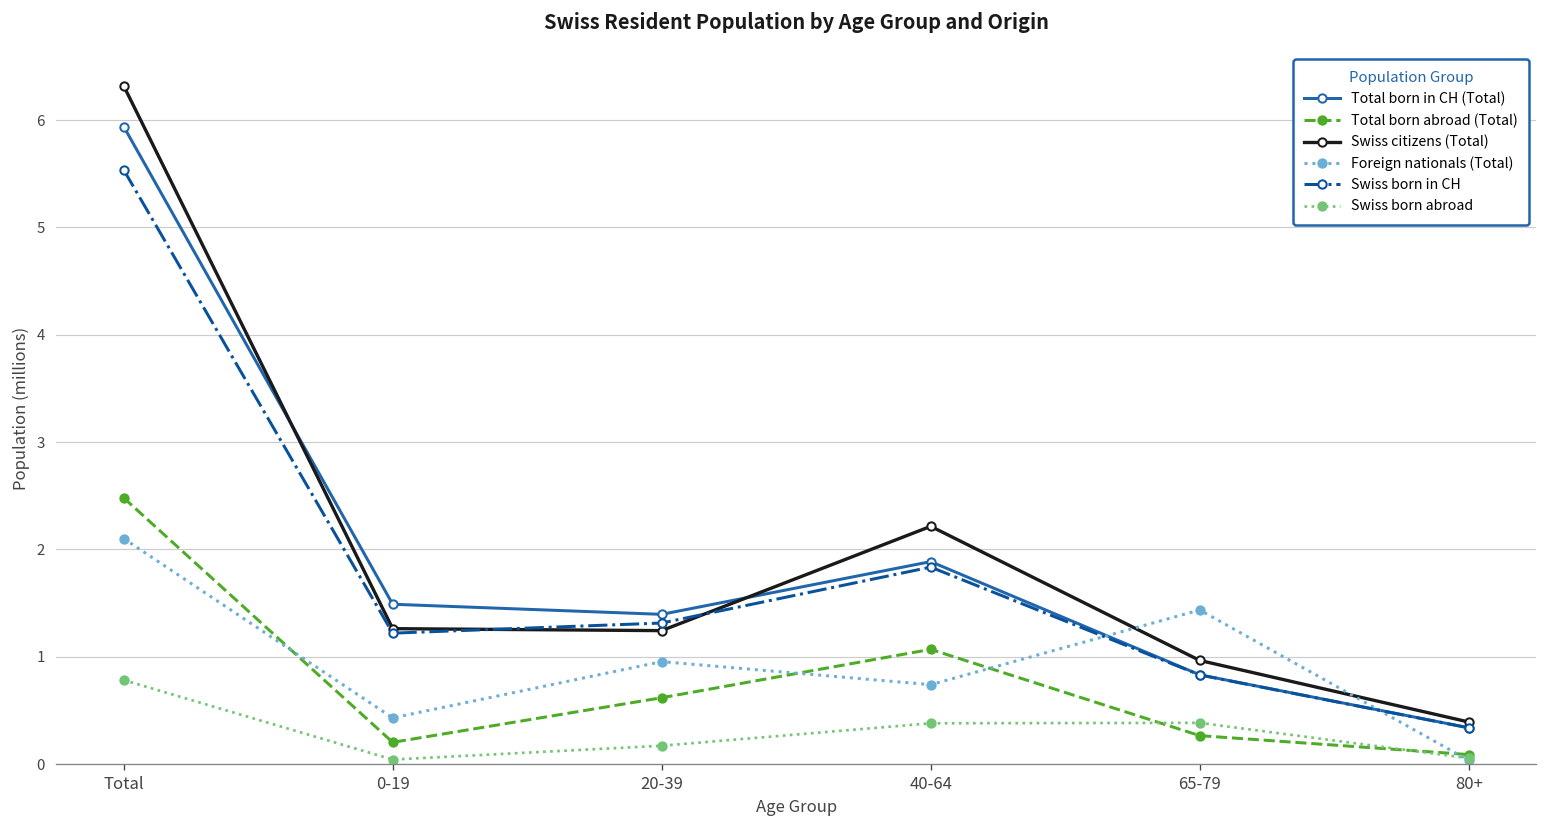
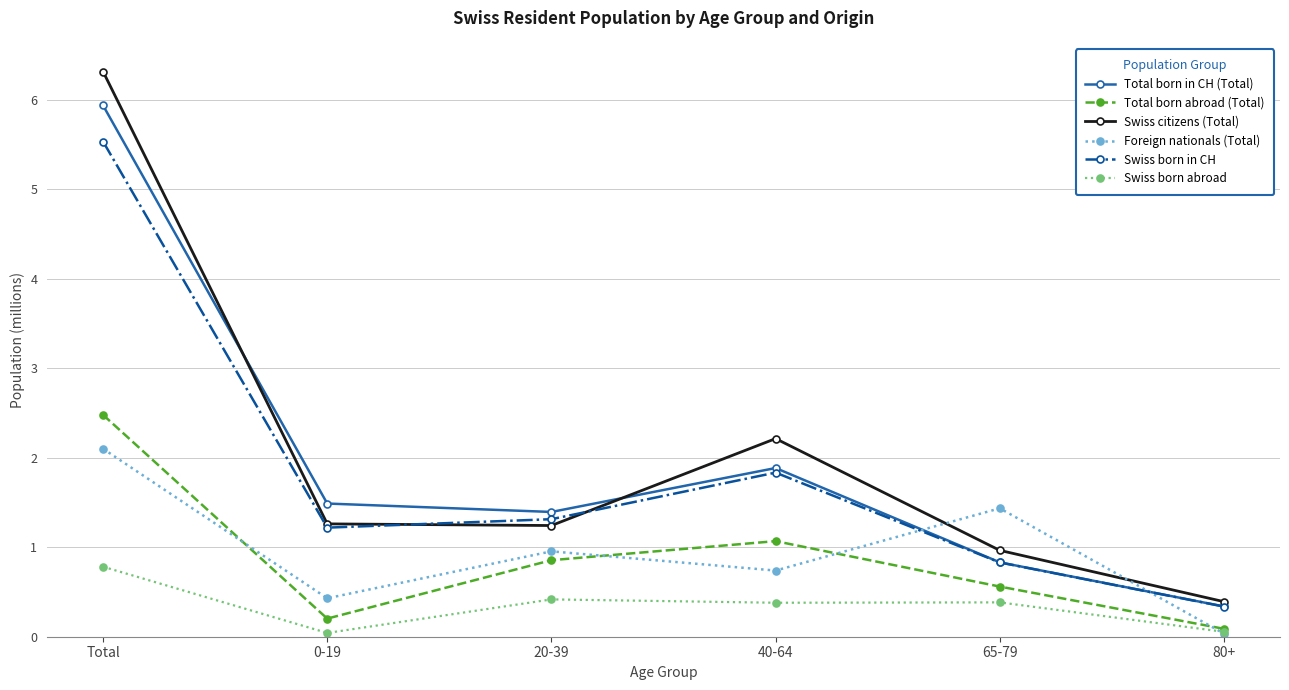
  {
    "Total born abroad (Total)": {
      "Total": 2.5,
      "0-19": 0.2,
-     "20-39": 0.6,
+     "20-39": 0.9,
      "40-64": 1.1,
-     "65-79": 0.3,
+     "65-79": 0.6,
      "80+": 0.1
    },
    "Swiss citizens (Total)": {
      "Total": 6.3,
      "0-19": 1.3,
      "20-39": 1.2,
      "40-64": 2.2,
      "65-79": 1.0,
      "80+": 0.4
    },
    "Foreign nationals (Total)": {
      "Total": 2.1,
      "0-19": 0.4,
      "20-39": 1.0,
      "40-64": 0.7,
      "65-79": 1.4
    },
    "Swiss born abroad": {
      "Total": 0.8,
      "0-19": 0.0,
-     "20-39": 0.2,
+     "20-39": 0.4,
      "40-64": 0.4,
      "65-79": 0.4
    }
  }
